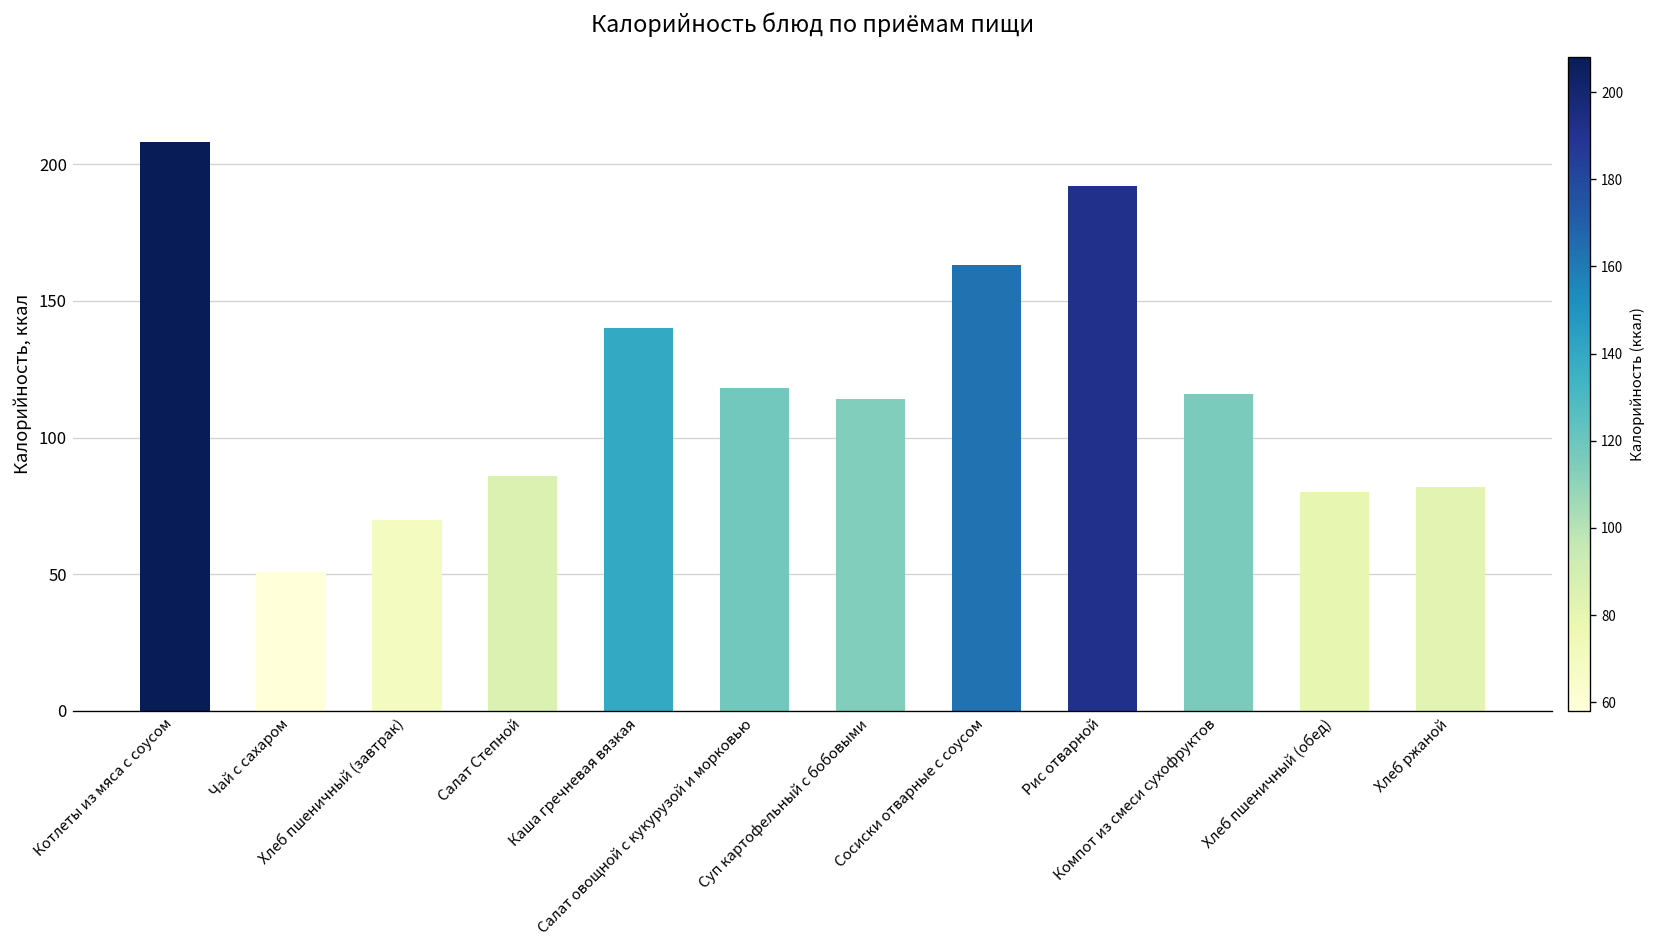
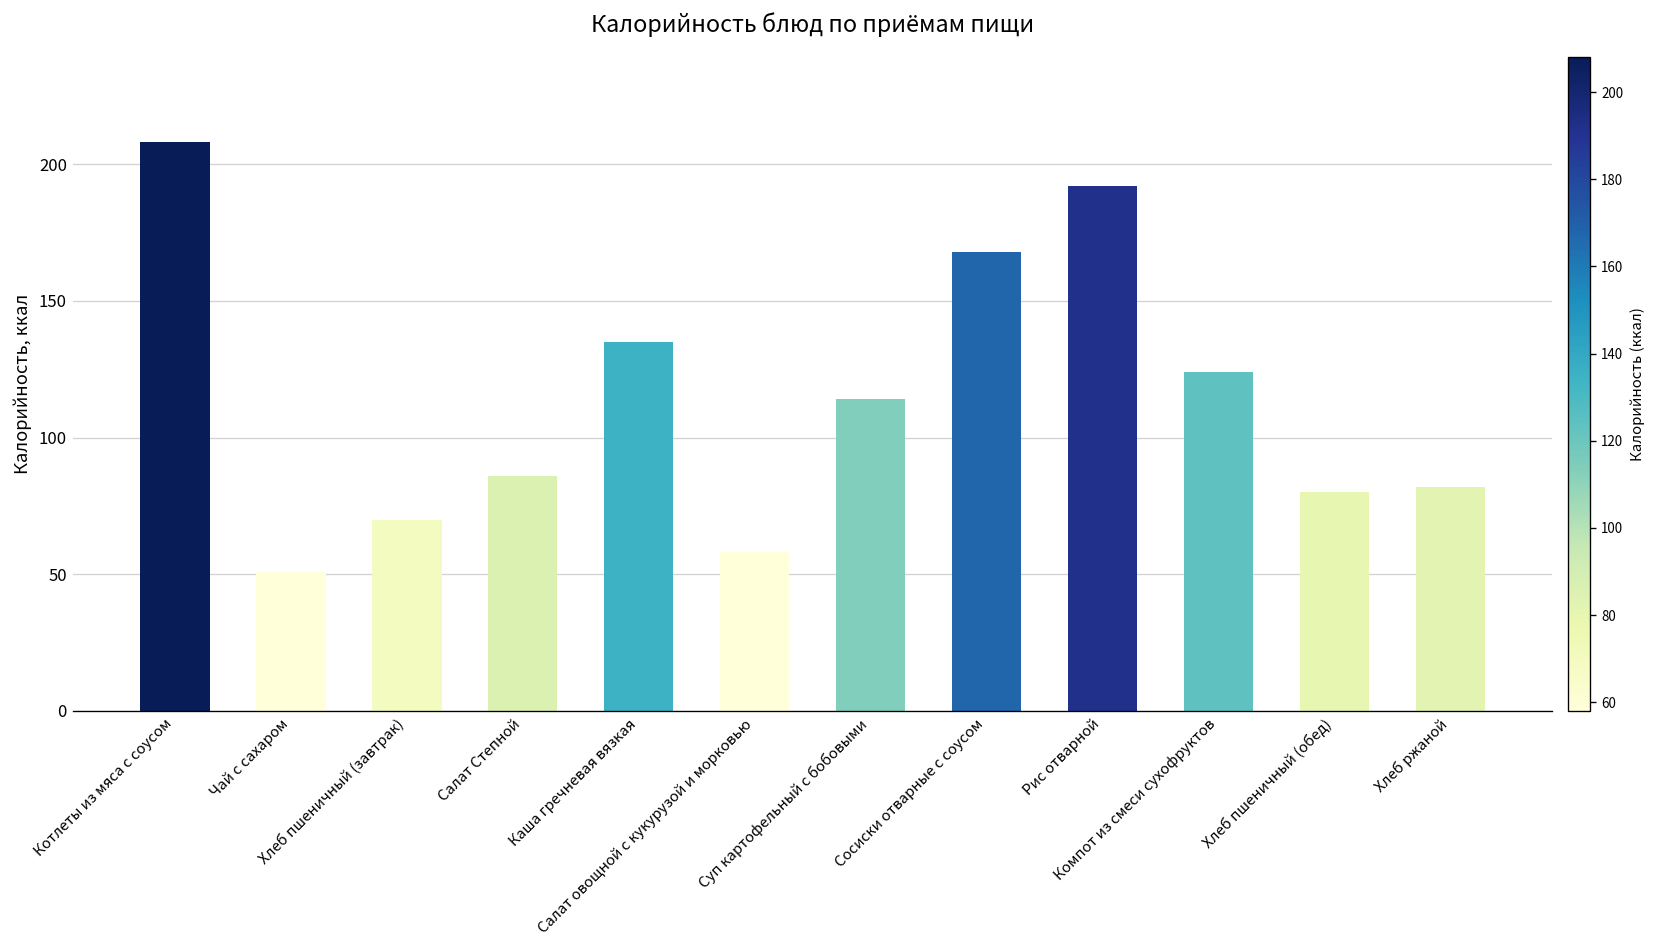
  {
    "Котлеты из мяса с соусом": 208,
    "Чай с сахаром": 51,
    "Хлеб пшеничный (завтрак)": 70,
    "Салат Степной": 86,
-   "Каша гречневая вязкая": 140,
-   "Салат овощной с кукурузой и морковью": 118,
+   "Каша гречневая вязкая": 135,
+   "Салат овощной с кукурузой и морковью": 58,
    "Суп картофельный с бобовыми": 114,
-   "Сосиски отварные с соусом": 163,
+   "Сосиски отварные с соусом": 168,
    "Рис отварной": 192,
-   "Компот из смеси сухофруктов": 116,
+   "Компот из смеси сухофруктов": 124,
    "Хлеб пшеничный (обед)": 80,
    "Хлеб ржаной": 82
  }
